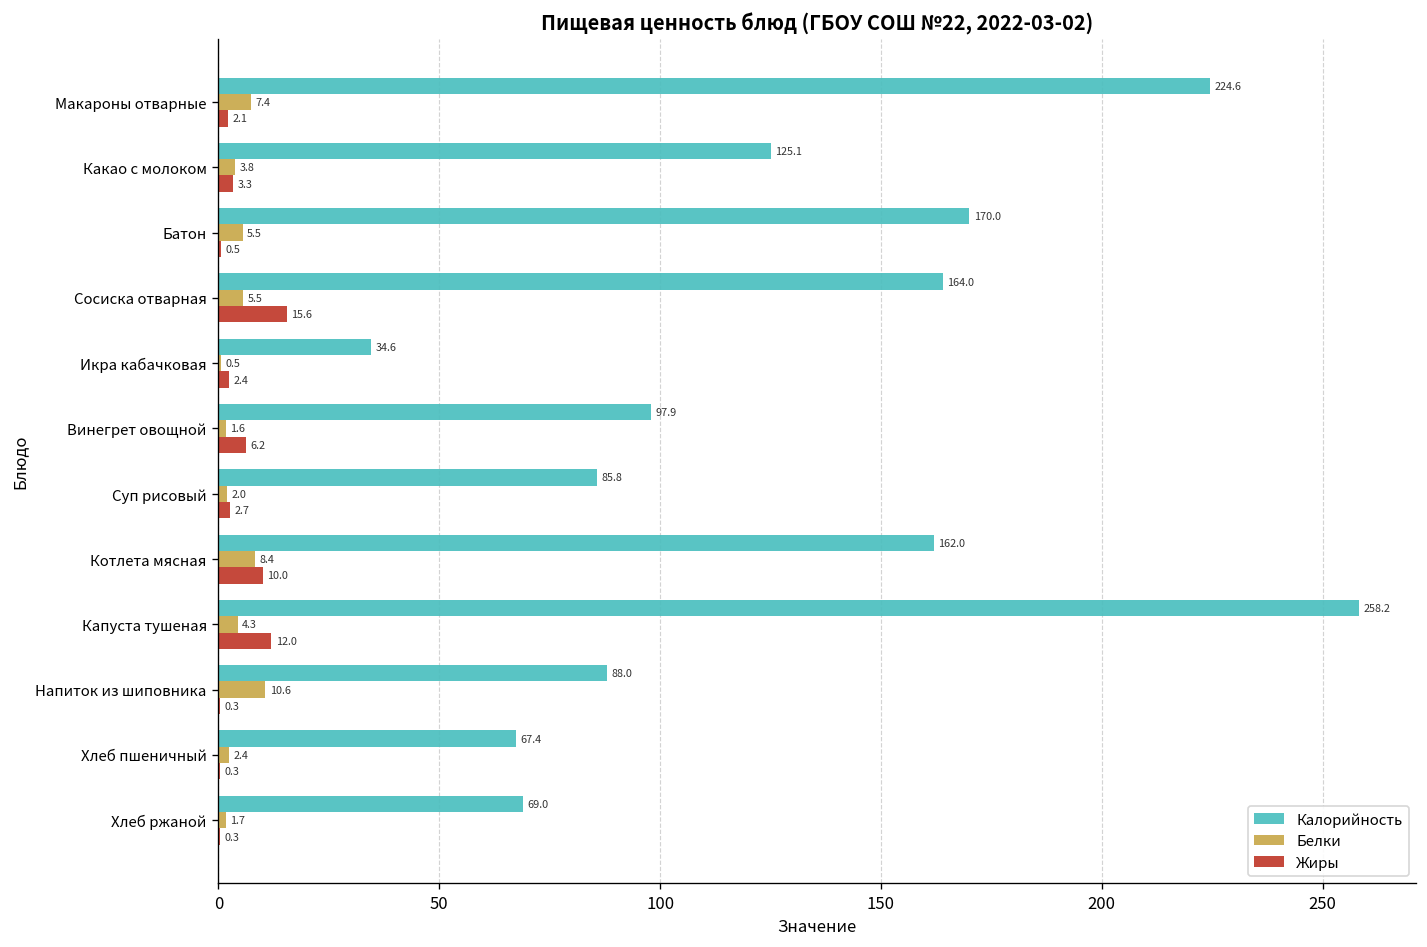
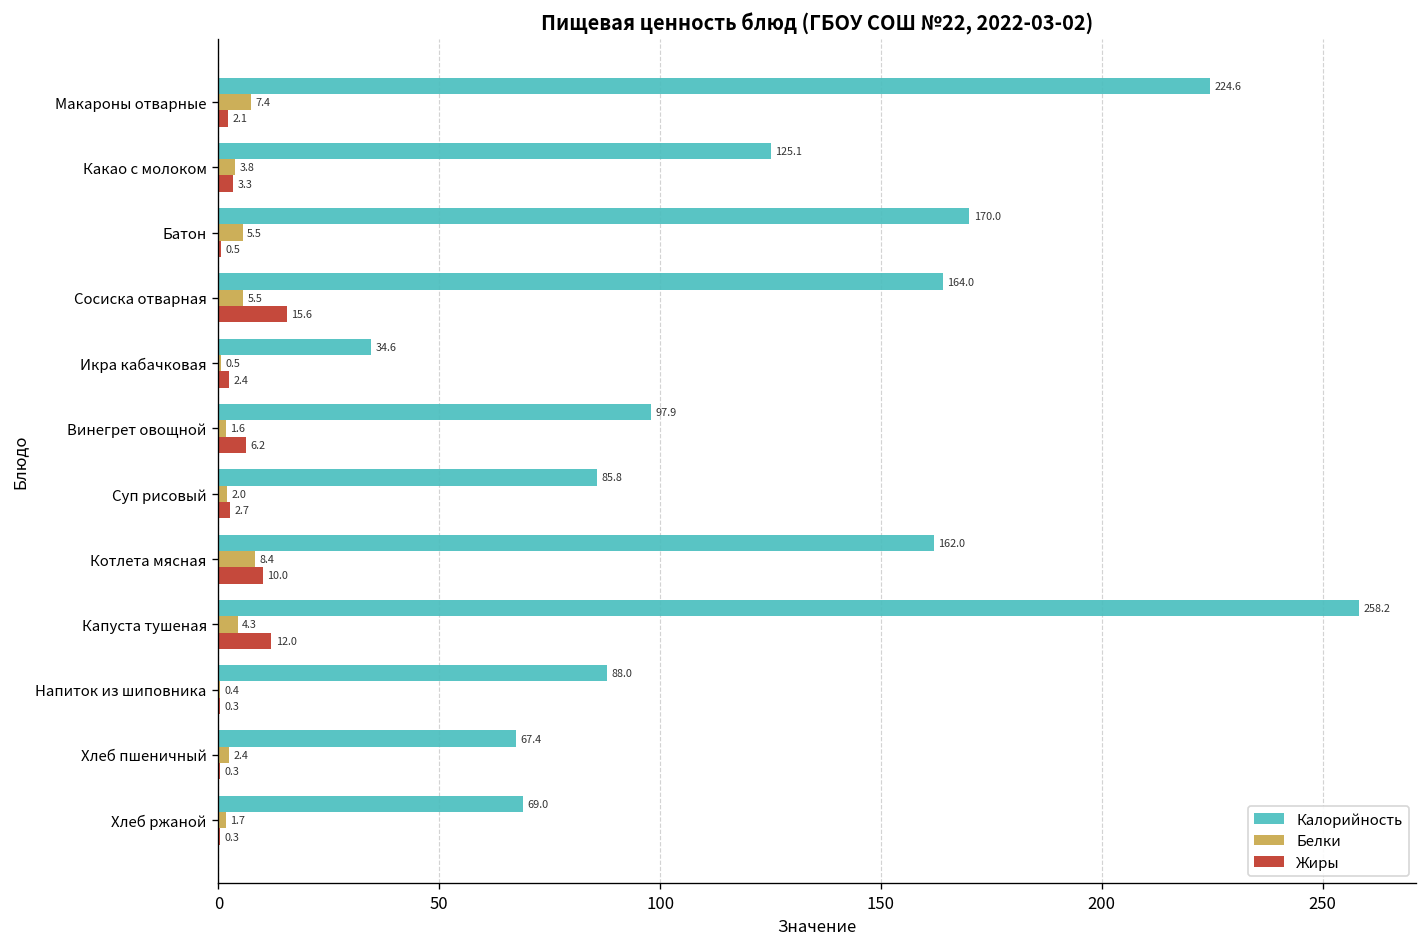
  {
    "Калорийность": {
      "Макароны отварные": 224.6,
      "Какао с молоком": 125.1,
      "Батон": 170.0,
      "Сосиска отварная": 164.0,
      "Икра кабачковая": 34.6,
      "Винегрет овощной": 97.9,
      "Суп рисовый": 85.8,
      "Котлета мясная": 162.0,
      "Капуста тушеная": 258.2,
      "Напиток из шиповника": 88.0,
      "Хлеб пшеничный": 67.4,
      "Хлеб ржаной": 69.0
    },
    "Белки": {
      "Макароны отварные": 7.4,
      "Какао с молоком": 3.8,
      "Батон": 5.5,
      "Сосиска отварная": 5.5,
      "Икра кабачковая": 0.5,
      "Винегрет овощной": 1.6,
      "Суп рисовый": 2.0,
      "Котлета мясная": 8.4,
      "Капуста тушеная": 4.3,
-     "Напиток из шиповника": 10.6,
+     "Напиток из шиповника": 0.4,
      "Хлеб пшеничный": 2.4,
      "Хлеб ржаной": 1.7
    },
    "Жиры": {
      "Макароны отварные": 2.1,
      "Какао с молоком": 3.3,
      "Батон": 0.5,
      "Сосиска отварная": 15.6,
      "Икра кабачковая": 2.4,
      "Винегрет овощной": 6.2,
      "Суп рисовый": 2.7,
      "Котлета мясная": 10.0,
      "Капуста тушеная": 12.0,
      "Напиток из шиповника": 0.3,
      "Хлеб пшеничный": 0.3,
      "Хлеб ржаной": 0.3
    }
  }
